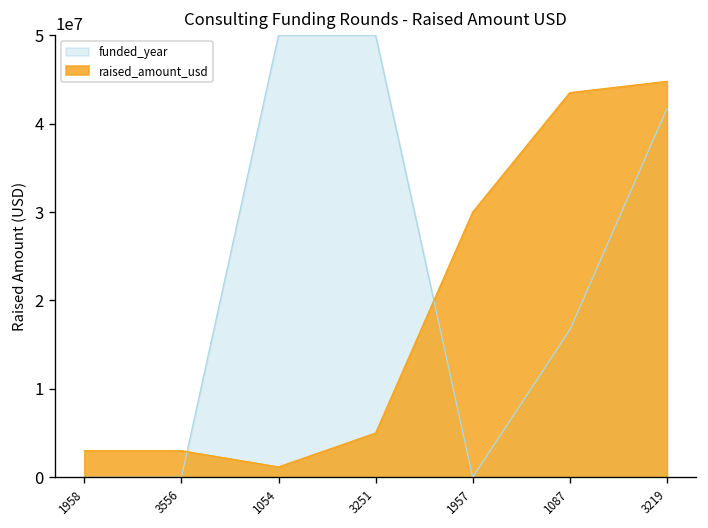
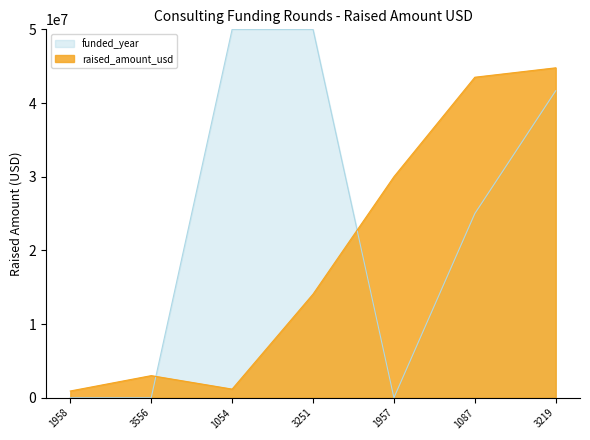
  {
    "funded_year": {
      "1958": 0,
      "3556": 0,
      "1054": 50000000,
      "3251": 50000000,
      "1957": 0,
-     "1087": 17000000,
+     "1087": 25000000,
      "3219": 42000000
    },
    "raised_amount_usd": {
-     "1958": 3000000,
+     "1958": 1000000,
      "3556": 3000000,
      "1054": 1000000,
-     "3251": 5000000,
+     "3251": 14000000,
      "1957": 30000000,
      "1087": 44000000,
      "3219": 45000000
    }
  }
